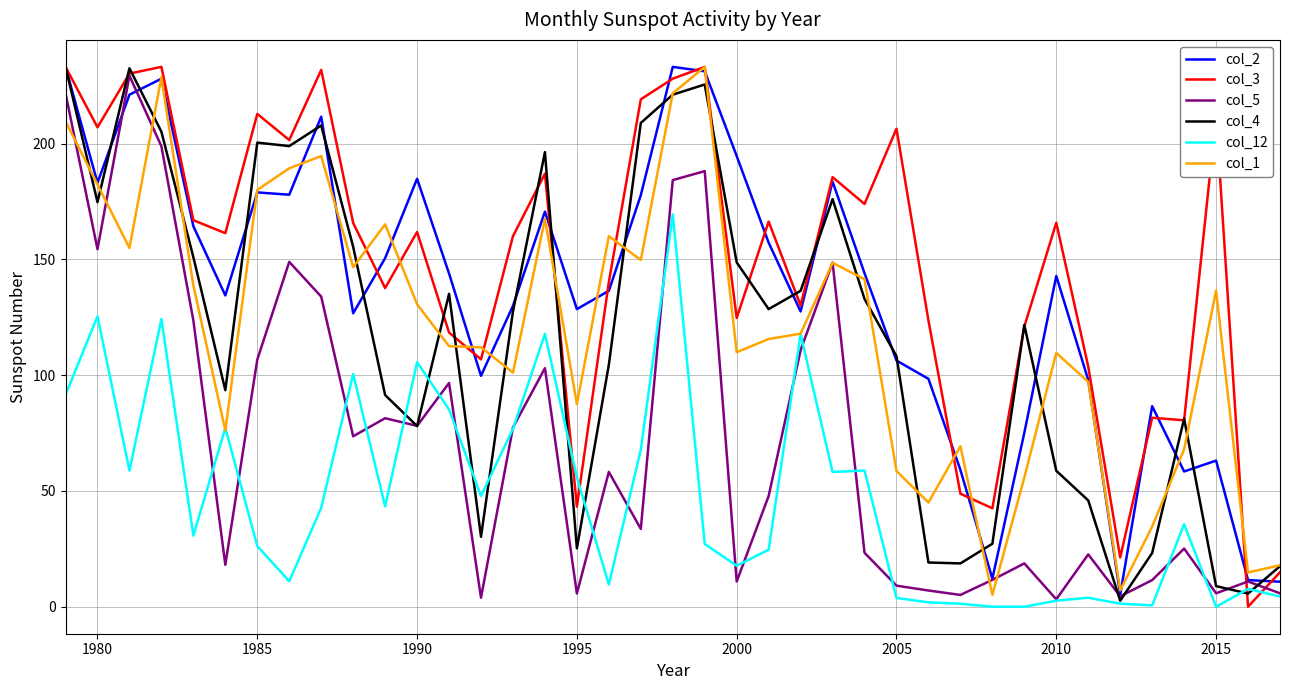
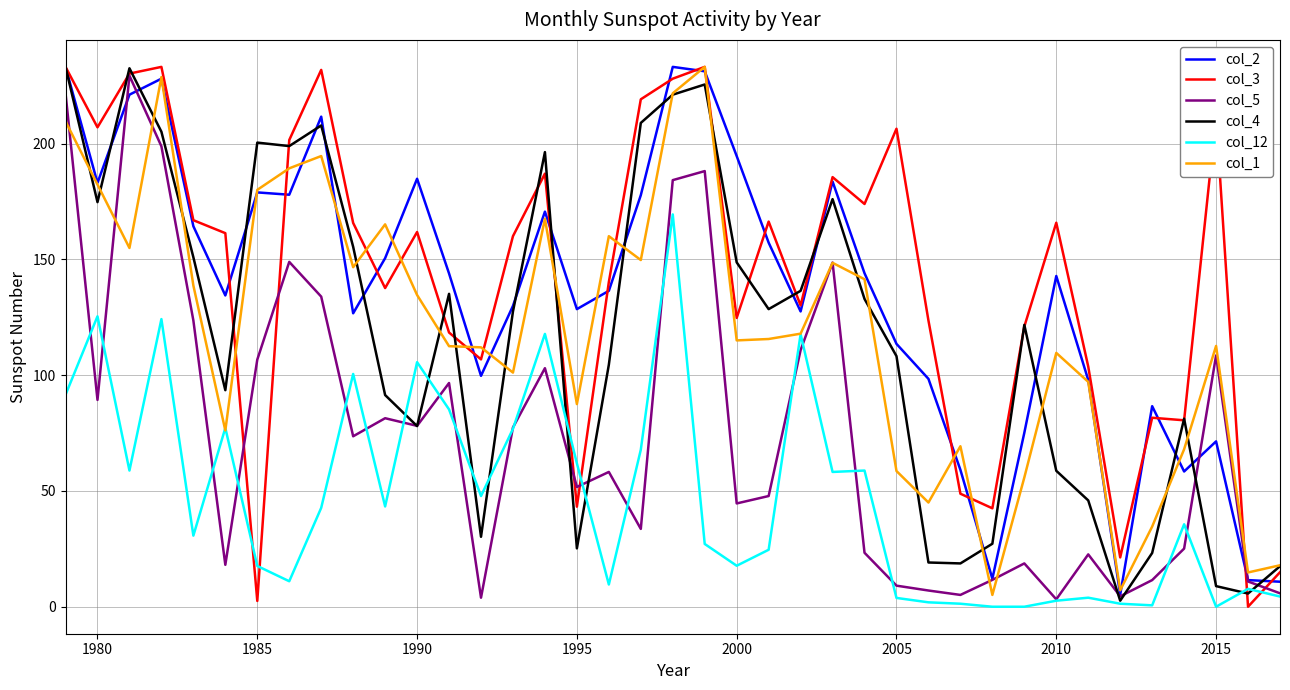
  {
    "col_2": {
      "1990": 185,
      "1995": 129,
      "2000": 195,
-     "2005": 106,
+     "2005": 114,
      "2010": 143,
-     "2015": 63
+     "2015": 71
    },
    "col_3": {
      "1980": 207,
-     "1985": 213,
+     "1985": 3,
      "1990": 162,
      "1995": 43,
      "2000": 125,
      "2005": 206,
      "2010": 166
    },
    "col_5": {
-     "1980": 154,
+     "1980": 89,
      "1985": 107,
-     "1995": 6,
-     "2000": 11,
+     "1995": 52,
+     "2000": 45,
      "2005": 9,
-     "2015": 6
+     "2015": 109
    },
    "col_4": {
      "1980": 175,
      "1985": 200,
      "1995": 25,
      "2000": 149,
      "2005": 108,
      "2010": 59,
      "2015": 9
    },
    "col_12": {
      "1980": 125,
-     "1985": 26,
+     "1985": 18,
      "1990": 106,
-     "1995": 56,
+     "1995": 62,
      "2000": 18,
      "2005": 4,
      "2015": 0
    },
    "col_1": {
-     "1990": 131,
+     "1990": 135,
      "1995": 88,
-     "2000": 110,
+     "2000": 115,
      "2005": 59,
      "2010": 110,
-     "2015": 137
+     "2015": 113
    }
  }
